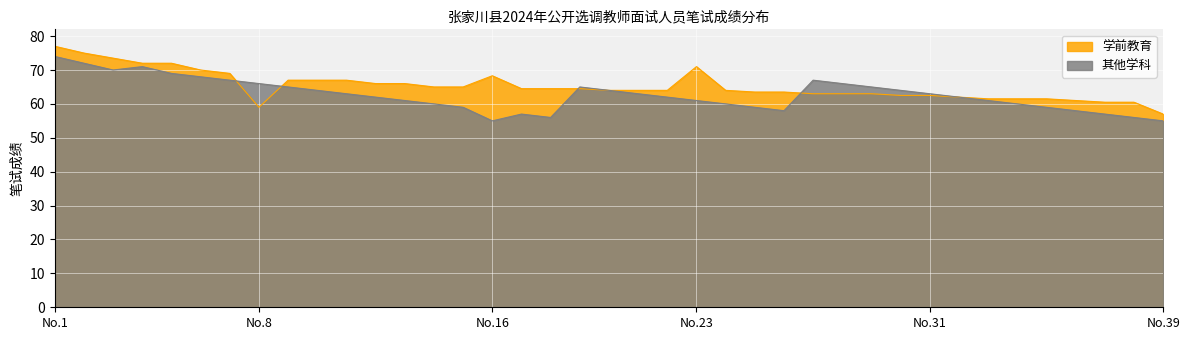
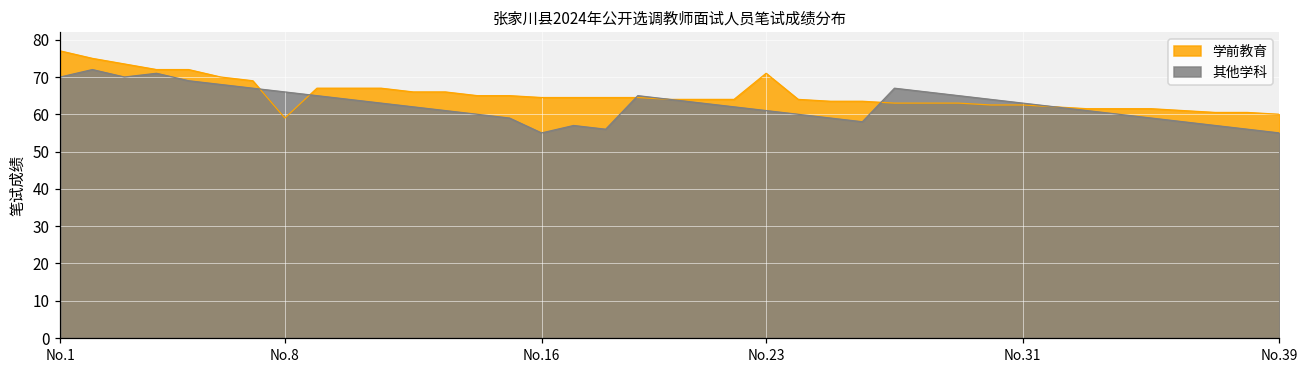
  {
    "学前教育": {
      "No.1": 77,
      "No.8": 59,
-     "No.16": 68,
+     "No.16": 65,
      "No.23": 71,
-     "No.39": 57
+     "No.39": 60
    },
    "其他学科": {
-     "No.1": 74,
+     "No.1": 70,
      "No.8": 66,
      "No.16": 55,
      "No.23": 61,
      "No.39": 55
    }
  }
